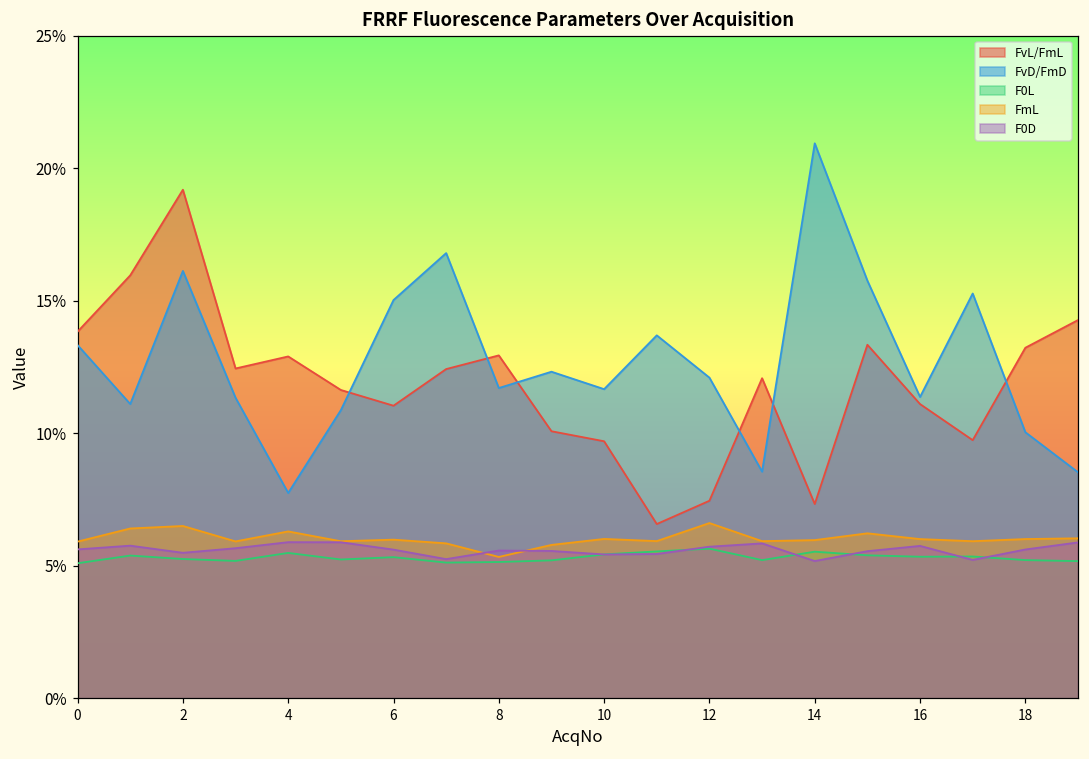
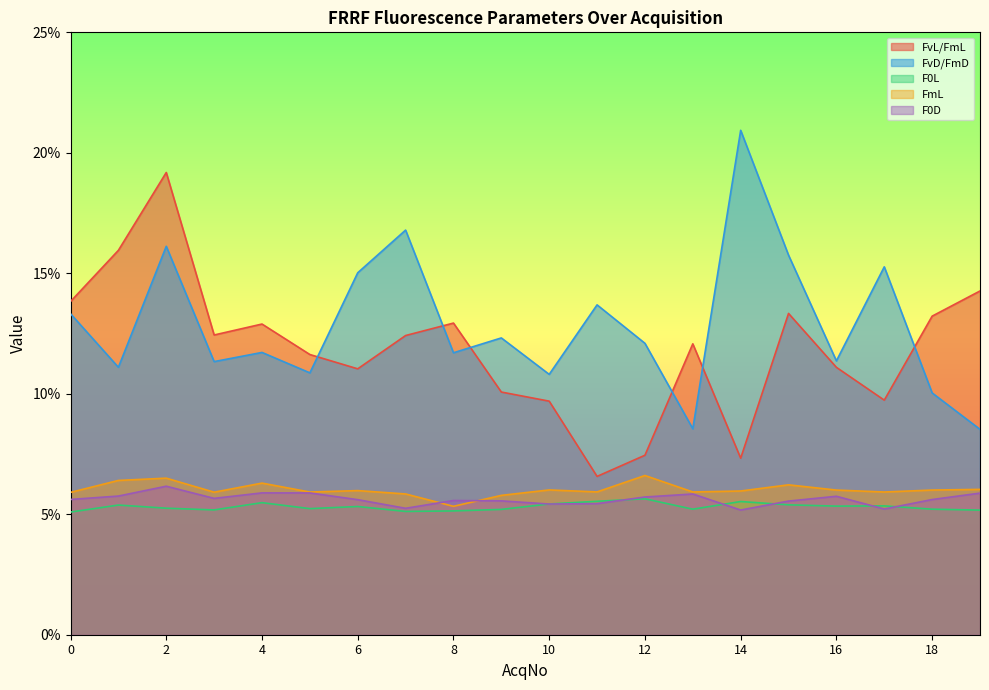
  {
    "FvL/FmL": {
      "0": "13.8%",
      "2": "19.2%",
      "4": "12.9%",
      "6": "11.0%",
      "8": "12.9%",
      "10": "9.7%",
      "12": "7.4%",
      "14": "7.3%",
      "16": "11.1%",
      "18": "13.2%"
    },
    "FvD/FmD": {
      "0": "13.3%",
      "2": "16.1%",
-     "4": "7.7%",
+     "4": "11.7%",
      "6": "15.0%",
      "8": "11.7%",
-     "10": "11.7%",
+     "10": "10.8%",
      "12": "12.1%",
      "14": "20.9%",
      "16": "11.4%",
      "18": "10.0%"
    },
    "F0L": {
      "0": "5.1%",
      "2": "5.3%",
      "4": "5.5%",
      "6": "5.3%",
      "8": "5.1%",
      "14": "5.5%",
      "16": "5.3%",
      "18": "5.2%"
    },
    "FmL": {
      "0": "5.9%",
      "2": "6.5%",
      "4": "6.3%",
      "6": "6.0%",
      "8": "5.3%",
      "10": "6.0%",
      "12": "6.6%",
      "14": "6.0%",
      "16": "6.0%",
      "18": "6.0%"
    },
    "F0D": {
      "0": "5.6%",
-     "2": "5.5%",
+     "2": "6.2%",
      "4": "5.9%",
      "6": "5.6%",
      "8": "5.6%",
      "14": "5.2%",
      "16": "5.7%",
      "18": "5.6%"
    }
  }
